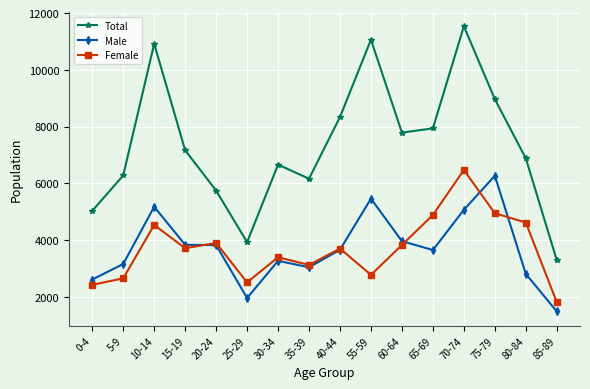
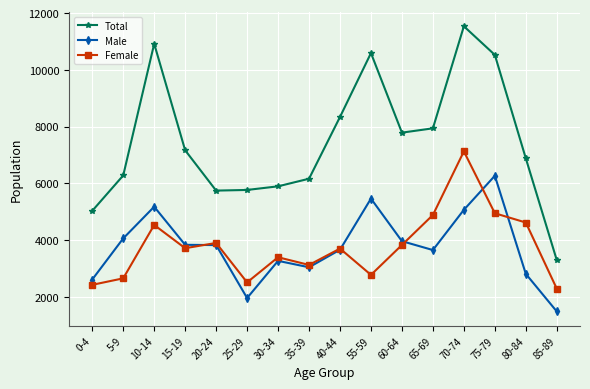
  {
    "Total": {
      "0-4": 5000,
      "5-9": 6300,
      "10-14": 10900,
      "15-19": 7200,
      "20-24": 5700,
-     "25-29": 3900,
-     "30-34": 6700,
+     "25-29": 5800,
+     "30-34": 5900,
      "35-39": 6200,
      "40-44": 8300,
-     "55-59": 11100,
+     "55-59": 10600,
      "60-64": 7800,
      "65-69": 7900,
      "70-74": 11500,
-     "75-79": 9000,
+     "75-79": 10500,
      "80-84": 6900,
      "85-89": 3300
    },
    "Male": {
      "0-4": 2600,
-     "5-9": 3200,
+     "5-9": 4100,
      "10-14": 5200,
      "15-19": 3800,
      "25-29": 2000,
      "30-34": 3300,
      "55-59": 5500,
      "60-64": 4000,
      "65-69": 3600,
      "70-74": 5100,
      "75-79": 6300,
      "80-84": 2800,
      "85-89": 1500
    },
    "Female": {
      "0-4": 2400,
      "5-9": 2600,
      "10-14": 4500,
      "15-19": 3700,
      "25-29": 2500,
      "30-34": 3400,
      "55-59": 2800,
      "60-64": 3800,
      "65-69": 4900,
-     "70-74": 6500,
+     "70-74": 7100,
      "75-79": 4900,
      "80-84": 4600,
-     "85-89": 1800
+     "85-89": 2300
    }
  }
